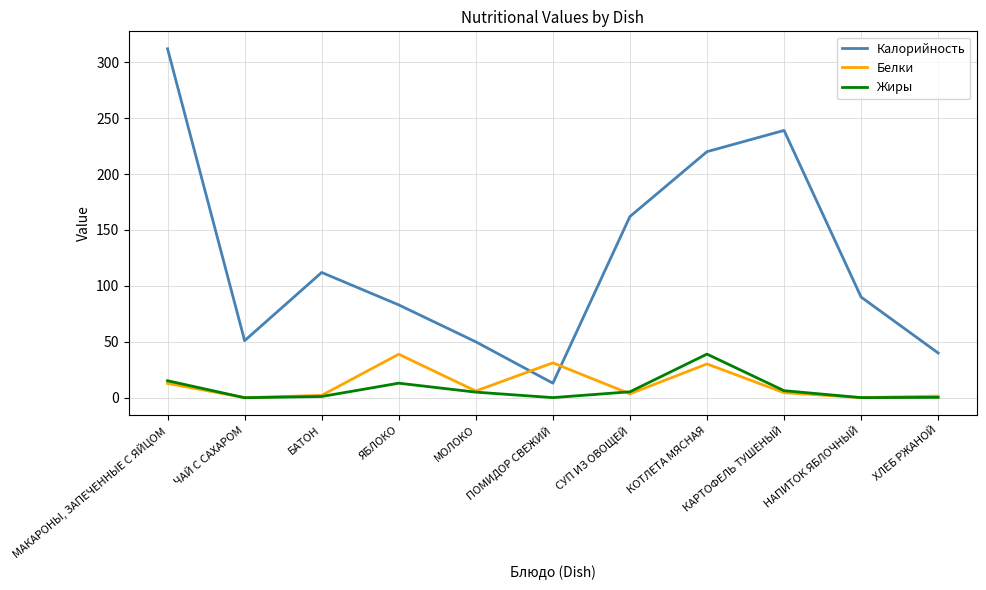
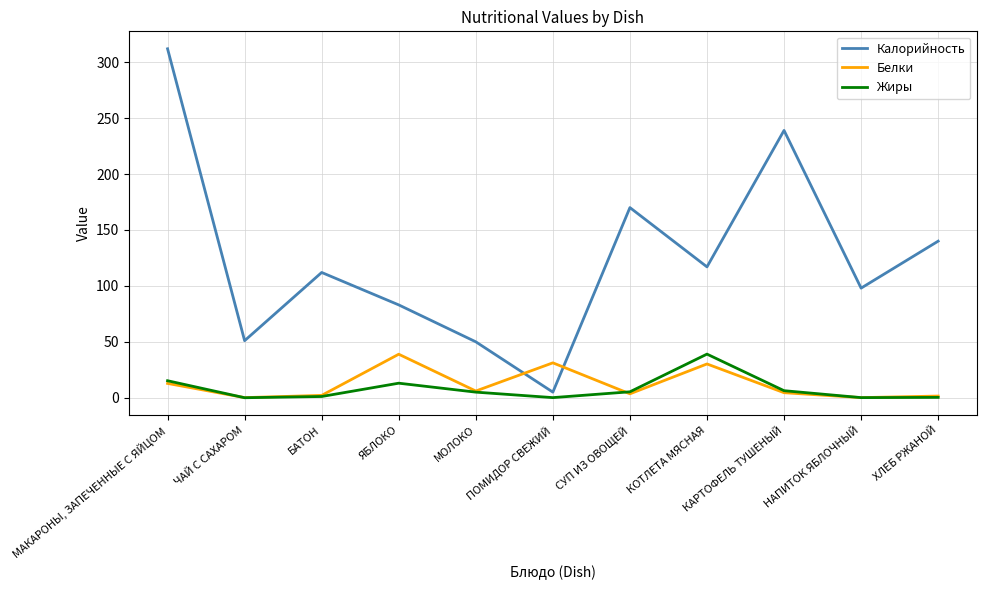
  {
    "Калорийность": {
      "МАКАРОНЫ, ЗАПЕЧЕННЫЕ С ЯЙЦОМ": 312,
      "ЧАЙ С САХАРОМ": 51,
      "БАТОН": 112,
      "ЯБЛОКО": 83,
      "МОЛОКО": 50,
-     "ПОМИДОР СВЕЖИЙ": 13,
-     "СУП ИЗ ОВОЩЕЙ": 162,
-     "КОТЛЕТА МЯСНАЯ": 220,
+     "ПОМИДОР СВЕЖИЙ": 5,
+     "СУП ИЗ ОВОЩЕЙ": 170,
+     "КОТЛЕТА МЯСНАЯ": 117,
      "КАРТОФЕЛЬ ТУШЕНЫЙ": 239,
-     "НАПИТОК ЯБЛОЧНЫЙ": 90,
-     "ХЛЕБ РЖАНОЙ": 40
+     "НАПИТОК ЯБЛОЧНЫЙ": 98,
+     "ХЛЕБ РЖАНОЙ": 140
    },
    "Белки": {
      "МАКАРОНЫ, ЗАПЕЧЕННЫЕ С ЯЙЦОМ": 13,
      "ЯБЛОКО": 39,
      "ПОМИДОР СВЕЖИЙ": 31,
      "КОТЛЕТА МЯСНАЯ": 30
    },
    "Жиры": {
      "МАКАРОНЫ, ЗАПЕЧЕННЫЕ С ЯЙЦОМ": 15,
      "ЯБЛОКО": 13,
      "ПОМИДОР СВЕЖИЙ": 0,
      "КОТЛЕТА МЯСНАЯ": 39
    }
  }
